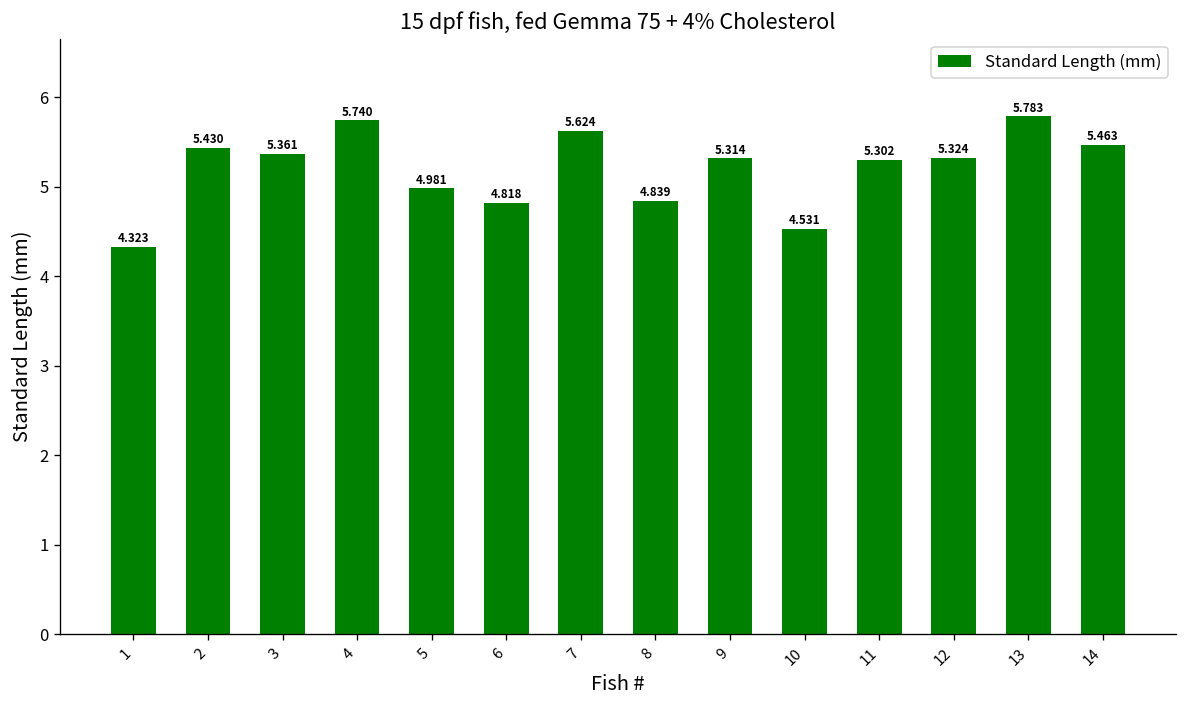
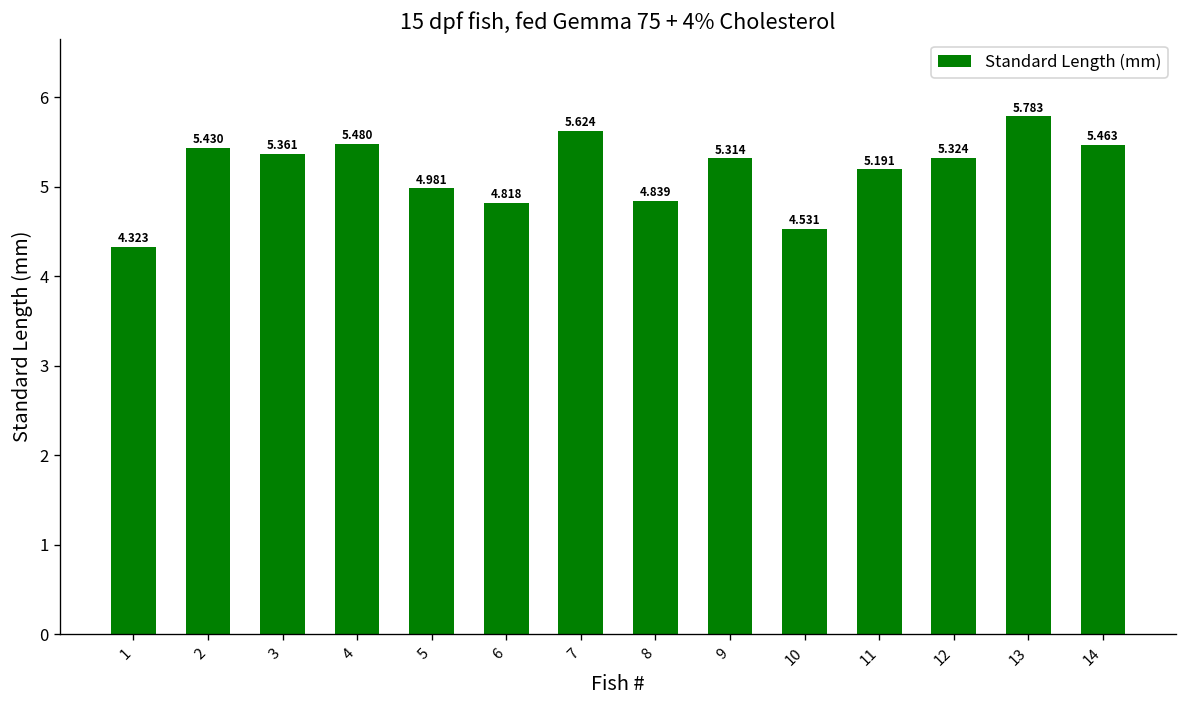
  {
    "1": 4.323,
    "2": 5.430,
    "3": 5.361,
-   "4": 5.740,
+   "4": 5.480,
    "5": 4.981,
    "6": 4.818,
    "7": 5.624,
    "8": 4.839,
    "9": 5.314,
    "10": 4.531,
-   "11": 5.302,
+   "11": 5.191,
    "12": 5.324,
    "13": 5.783,
    "14": 5.463
  }
